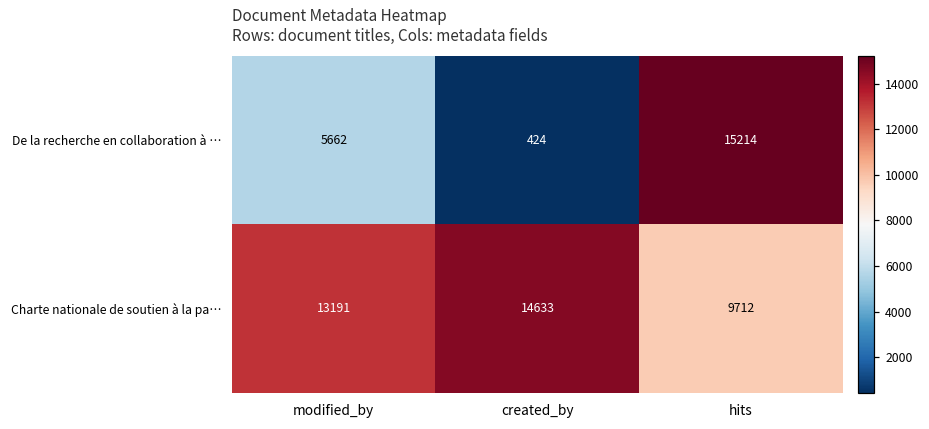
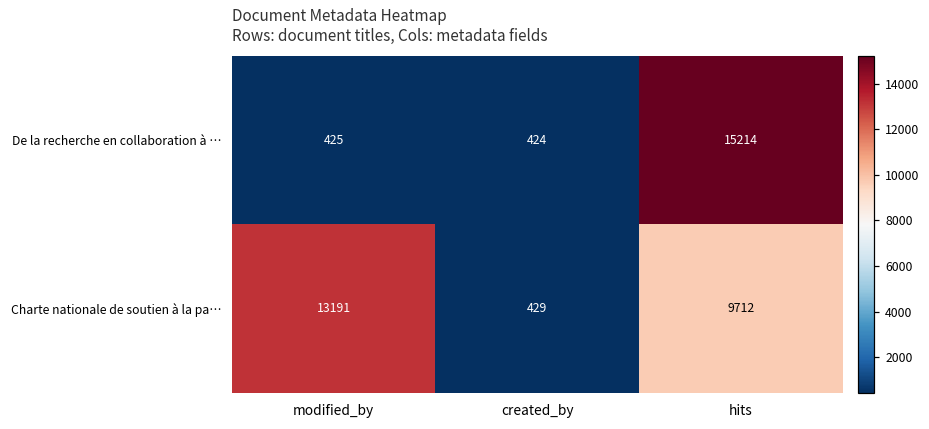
  {
    "De la recherche en collaboration à …": {
-     "modified_by": 5662,
+     "modified_by": 425,
      "created_by": 424,
      "hits": 15214
    },
    "Charte nationale de soutien à la pa…": {
      "modified_by": 13191,
-     "created_by": 14633,
+     "created_by": 429,
      "hits": 9712
    }
  }
